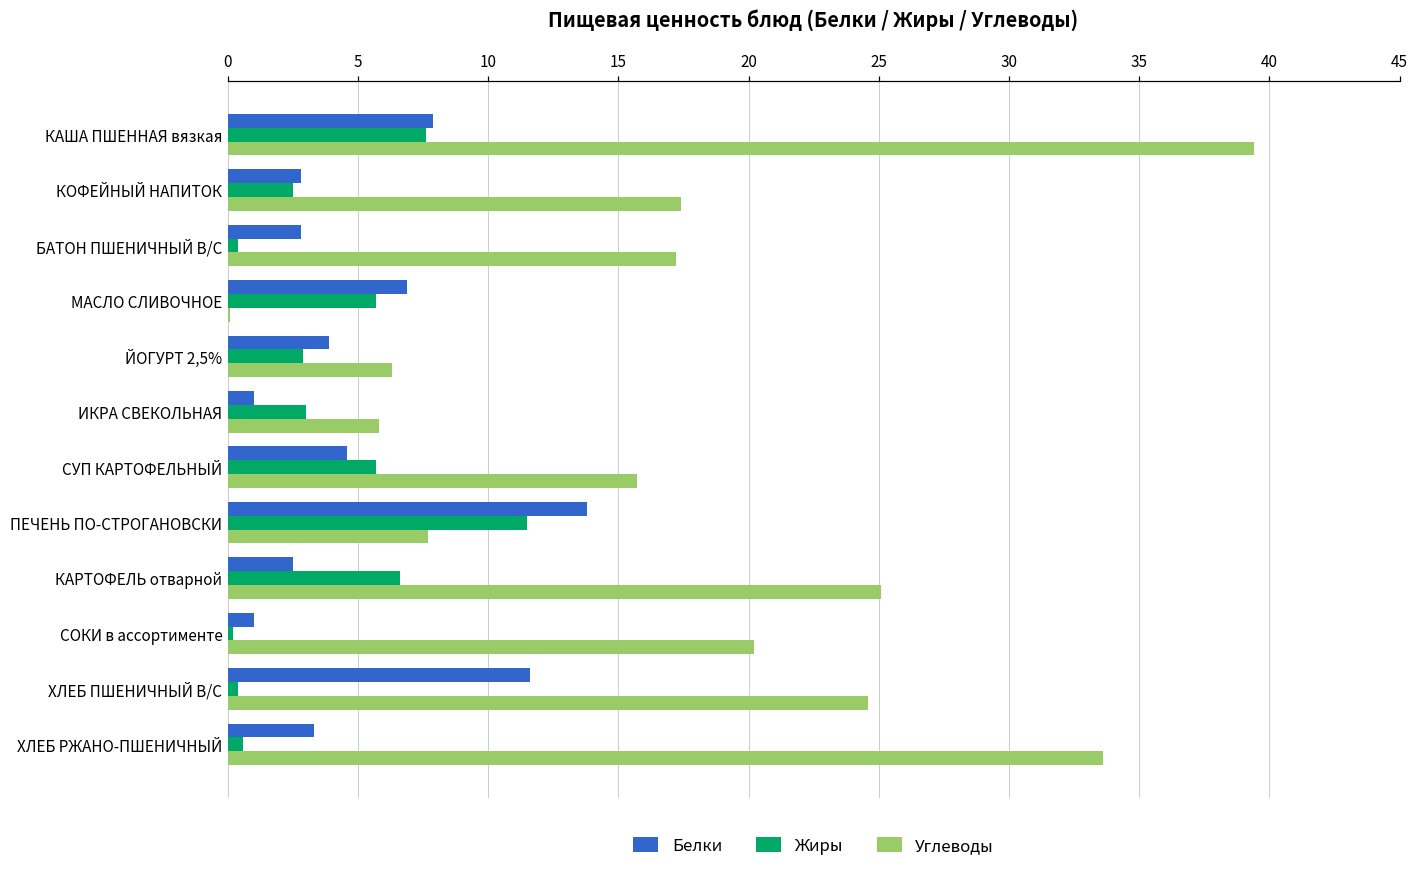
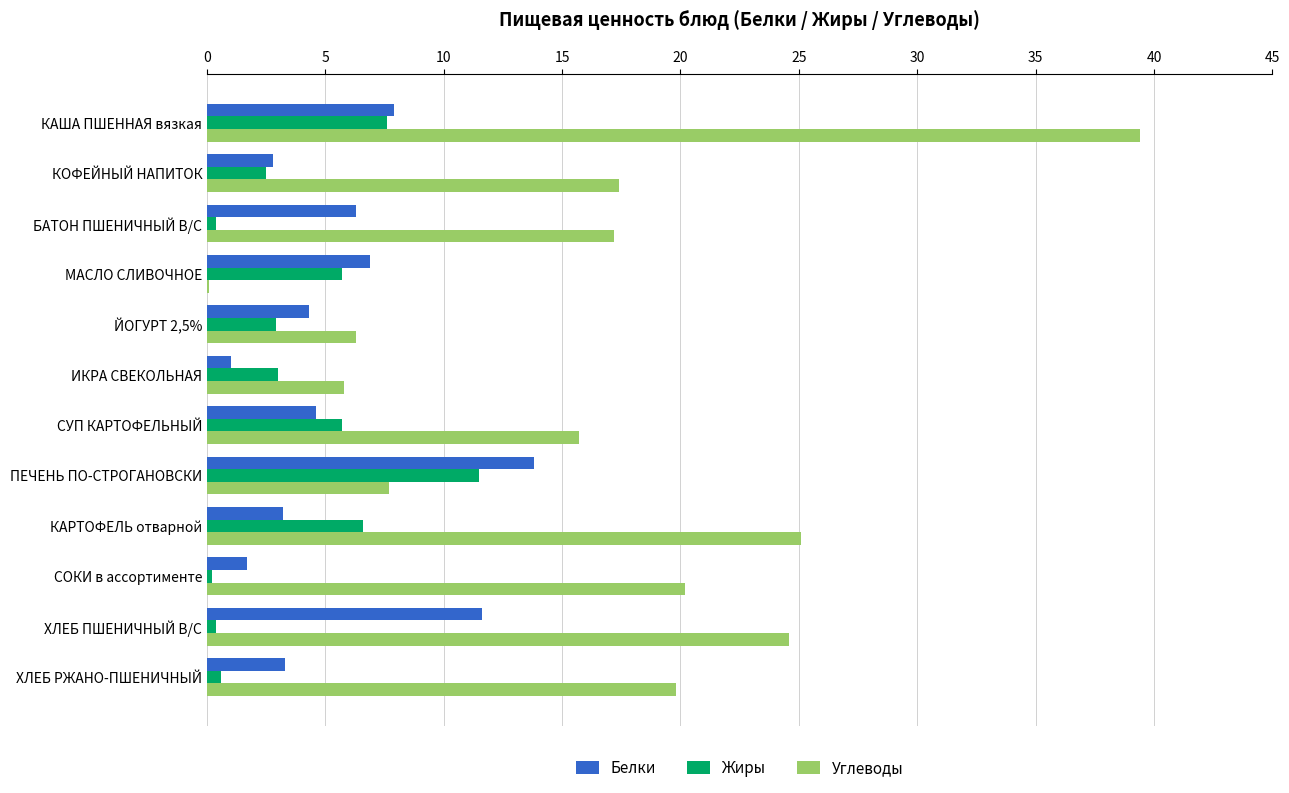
  {
    "Белки": {
      "КАША ПШЕННАЯ вязкая": 7.9,
      "КОФЕЙНЫЙ НАПИТОК": 2.8,
-     "БАТОН ПШЕНИЧНЫЙ В/С": 2.8,
+     "БАТОН ПШЕНИЧНЫЙ В/С": 6.3,
      "МАСЛО СЛИВОЧНОЕ": 6.9,
-     "ЙОГУРТ 2,5%": 3.9,
+     "ЙОГУРТ 2,5%": 4.3,
      "ИКРА СВЕКОЛЬНАЯ": 1.0,
      "СУП КАРТОФЕЛЬНЫЙ": 4.6,
      "ПЕЧЕНЬ ПО-СТРОГАНОВСКИ": 13.8,
-     "КАРТОФЕЛЬ отварной": 2.5,
-     "СОКИ в ассортименте": 1.0,
+     "КАРТОФЕЛЬ отварной": 3.2,
+     "СОКИ в ассортименте": 1.7,
      "ХЛЕБ ПШЕНИЧНЫЙ В/С": 11.6,
      "ХЛЕБ РЖАНО-ПШЕНИЧНЫЙ": 3.3
    },
    "Жиры": {
      "КАША ПШЕННАЯ вязкая": 7.6,
      "КОФЕЙНЫЙ НАПИТОК": 2.5,
      "БАТОН ПШЕНИЧНЫЙ В/С": 0.4,
      "МАСЛО СЛИВОЧНОЕ": 5.7,
      "ЙОГУРТ 2,5%": 2.9,
      "ИКРА СВЕКОЛЬНАЯ": 3.0,
      "СУП КАРТОФЕЛЬНЫЙ": 5.7,
      "ПЕЧЕНЬ ПО-СТРОГАНОВСКИ": 11.5,
      "КАРТОФЕЛЬ отварной": 6.6,
      "СОКИ в ассортименте": 0.2,
      "ХЛЕБ ПШЕНИЧНЫЙ В/С": 0.4,
      "ХЛЕБ РЖАНО-ПШЕНИЧНЫЙ": 0.6
    },
    "Углеводы": {
      "КАША ПШЕННАЯ вязкая": 39.4,
      "КОФЕЙНЫЙ НАПИТОК": 17.4,
      "БАТОН ПШЕНИЧНЫЙ В/С": 17.2,
      "ЙОГУРТ 2,5%": 6.3,
      "ИКРА СВЕКОЛЬНАЯ": 5.8,
      "СУП КАРТОФЕЛЬНЫЙ": 15.7,
      "ПЕЧЕНЬ ПО-СТРОГАНОВСКИ": 7.7,
      "КАРТОФЕЛЬ отварной": 25.1,
      "СОКИ в ассортименте": 20.2,
      "ХЛЕБ ПШЕНИЧНЫЙ В/С": 24.6,
-     "ХЛЕБ РЖАНО-ПШЕНИЧНЫЙ": 33.6
+     "ХЛЕБ РЖАНО-ПШЕНИЧНЫЙ": 19.8
    }
  }
